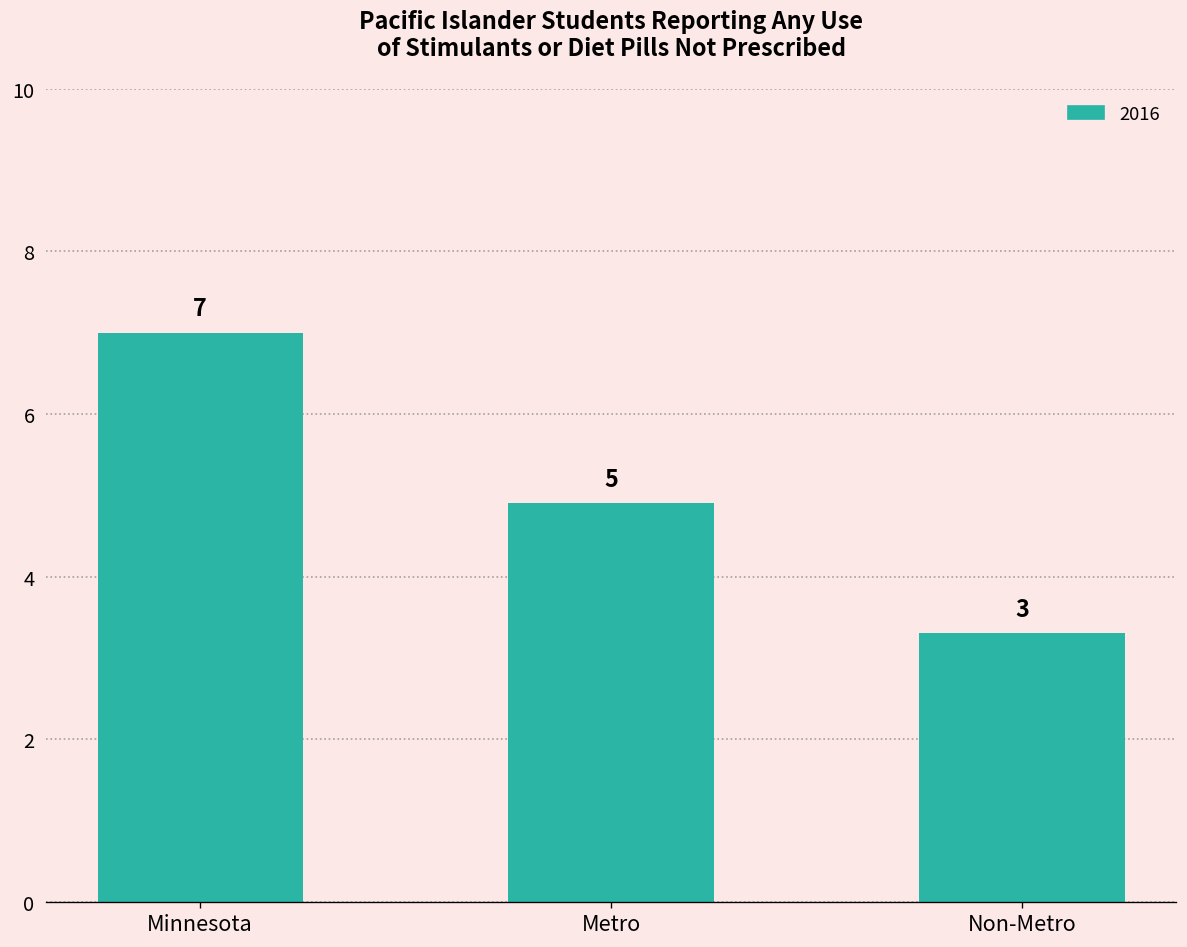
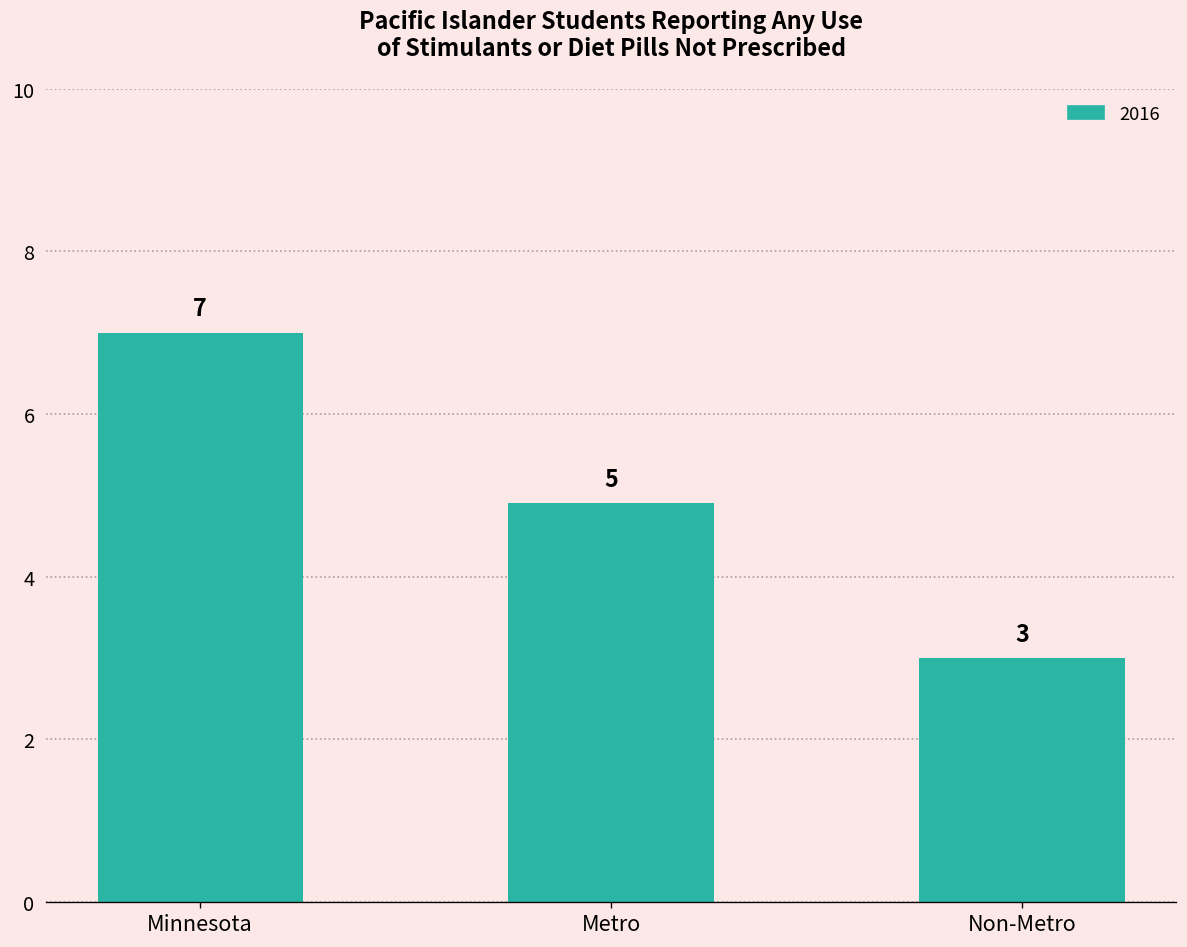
  {
-   "Non-Metro": 3.3
+   "Non-Metro": 3.0
  }
